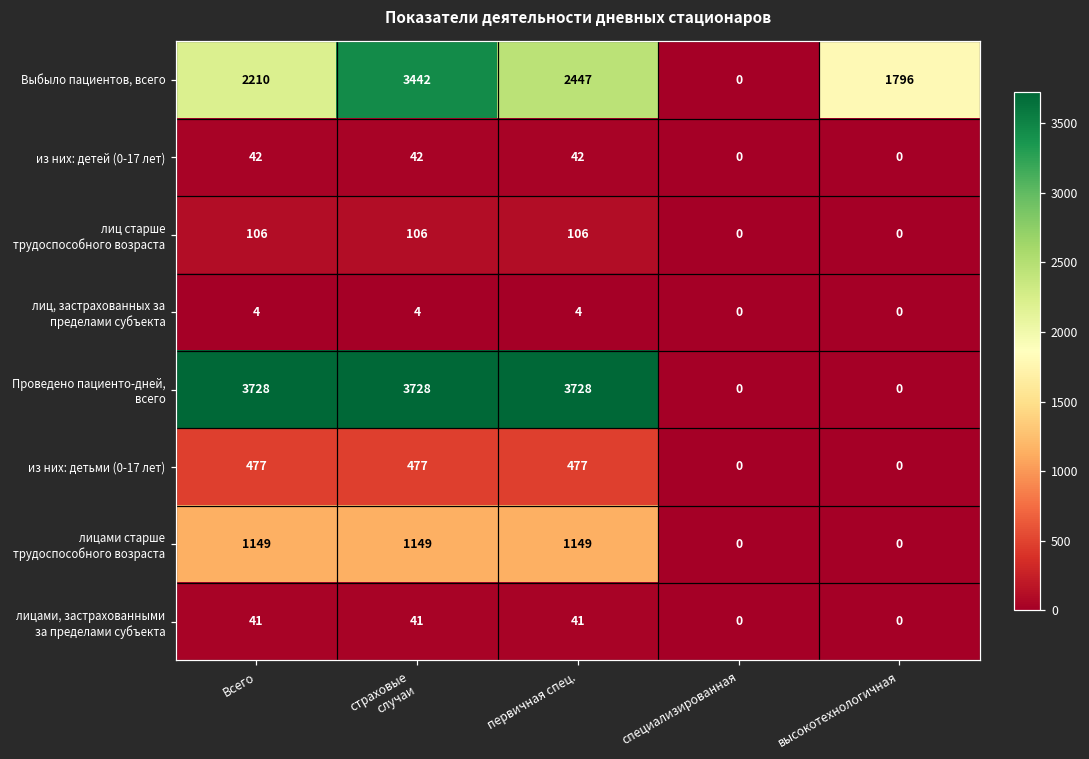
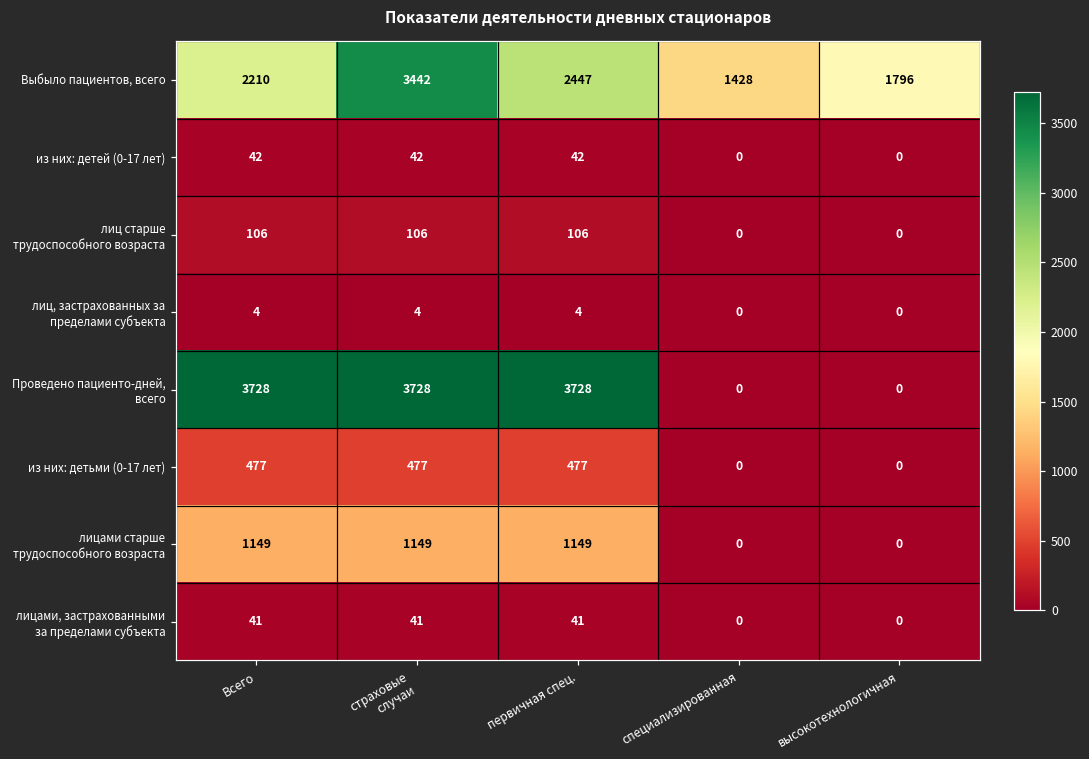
  {
    "Выбыло пациентов, всего": {
      "Всего": 2210,
      "страховые случаи": 3442,
      "первичная спец.": 2447,
-     "специализированная": 0,
+     "специализированная": 1428,
      "высокотехнологичная": 1796
    },
    "из них: детей (0-17 лет)": {
      "Всего": 42,
      "страховые случаи": 42,
      "первичная спец.": 42,
      "специализированная": 0,
      "высокотехнологичная": 0
    },
    "лиц старше трудоспособного возраста": {
      "Всего": 106,
      "страховые случаи": 106,
      "первичная спец.": 106,
      "специализированная": 0,
      "высокотехнологичная": 0
    },
    "лиц, застрахованных за пределами субъекта": {
      "Всего": 4,
      "страховые случаи": 4,
      "первичная спец.": 4,
      "специализированная": 0,
      "высокотехнологичная": 0
    },
    "Проведено пациенто-дней, всего": {
      "Всего": 3728,
      "страховые случаи": 3728,
      "первичная спец.": 3728,
      "специализированная": 0,
      "высокотехнологичная": 0
    },
    "из них: детьми (0-17 лет)": {
      "Всего": 477,
      "страховые случаи": 477,
      "первичная спец.": 477,
      "специализированная": 0,
      "высокотехнологичная": 0
    },
    "лицами старше трудоспособного возраста": {
      "Всего": 1149,
      "страховые случаи": 1149,
      "первичная спец.": 1149,
      "специализированная": 0,
      "высокотехнологичная": 0
    },
    "лицами, застрахованными за пределами субъекта": {
      "Всего": 41,
      "страховые случаи": 41,
      "первичная спец.": 41,
      "специализированная": 0,
      "высокотехнологичная": 0
    }
  }
